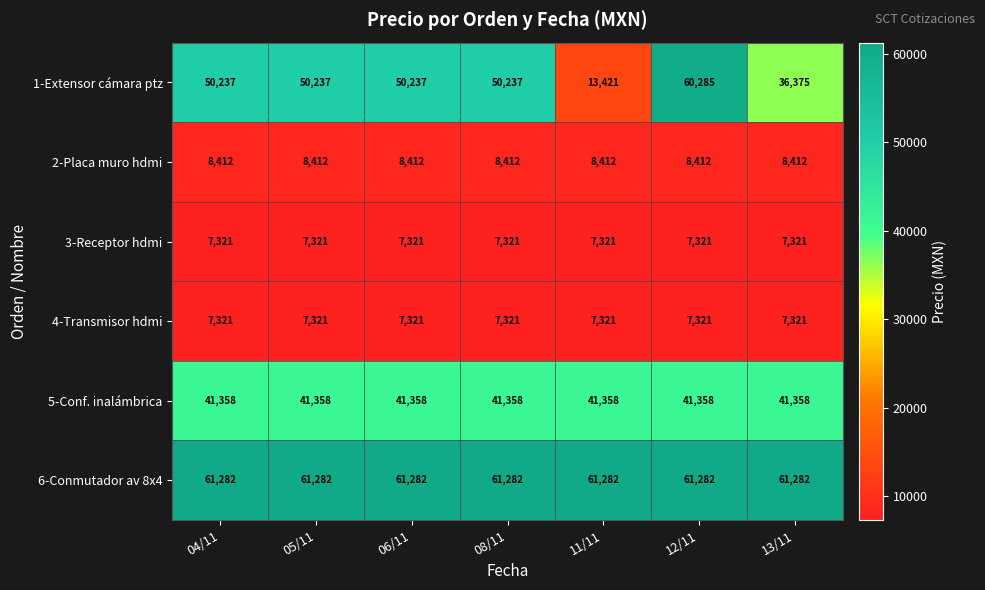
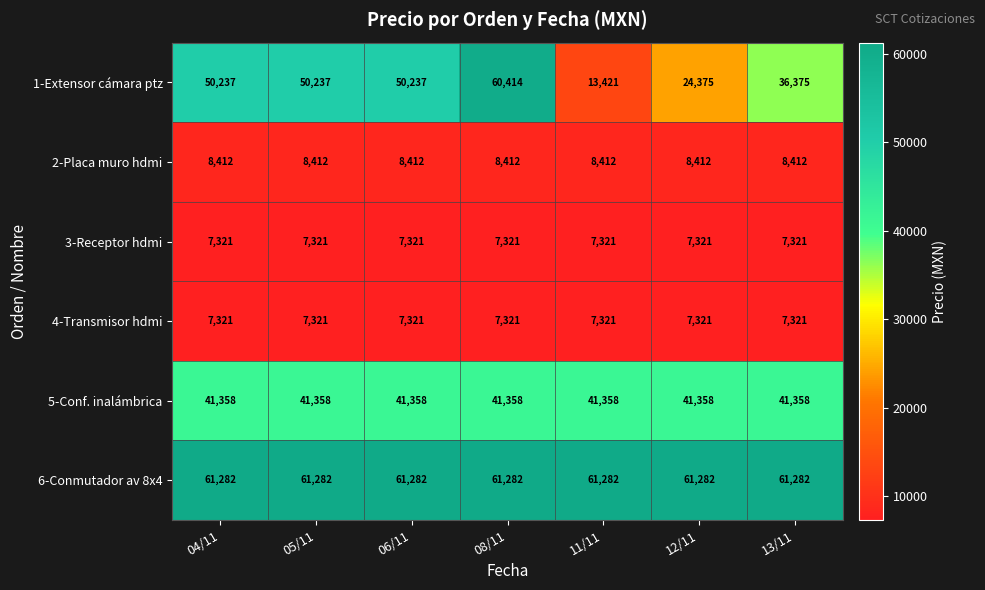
  {
    "1-Extensor cámara ptz": {
      "04/11": "50,237",
      "05/11": "50,237",
      "06/11": "50,237",
-     "08/11": "50,237",
+     "08/11": "60,414",
      "11/11": "13,421",
-     "12/11": "60,285",
+     "12/11": "24,375",
      "13/11": "36,375"
    },
    "2-Placa muro hdmi": {
      "04/11": "8,412",
      "05/11": "8,412",
      "06/11": "8,412",
      "08/11": "8,412",
      "11/11": "8,412",
      "12/11": "8,412",
      "13/11": "8,412"
    },
    "3-Receptor hdmi": {
      "04/11": "7,321",
      "05/11": "7,321",
      "06/11": "7,321",
      "08/11": "7,321",
      "11/11": "7,321",
      "12/11": "7,321",
      "13/11": "7,321"
    },
    "4-Transmisor hdmi": {
      "04/11": "7,321",
      "05/11": "7,321",
      "06/11": "7,321",
      "08/11": "7,321",
      "11/11": "7,321",
      "12/11": "7,321",
      "13/11": "7,321"
    },
    "5-Conf. inalámbrica": {
      "04/11": "41,358",
      "05/11": "41,358",
      "06/11": "41,358",
      "08/11": "41,358",
      "11/11": "41,358",
      "12/11": "41,358",
      "13/11": "41,358"
    },
    "6-Conmutador av 8x4": {
      "04/11": "61,282",
      "05/11": "61,282",
      "06/11": "61,282",
      "08/11": "61,282",
      "11/11": "61,282",
      "12/11": "61,282",
      "13/11": "61,282"
    }
  }
